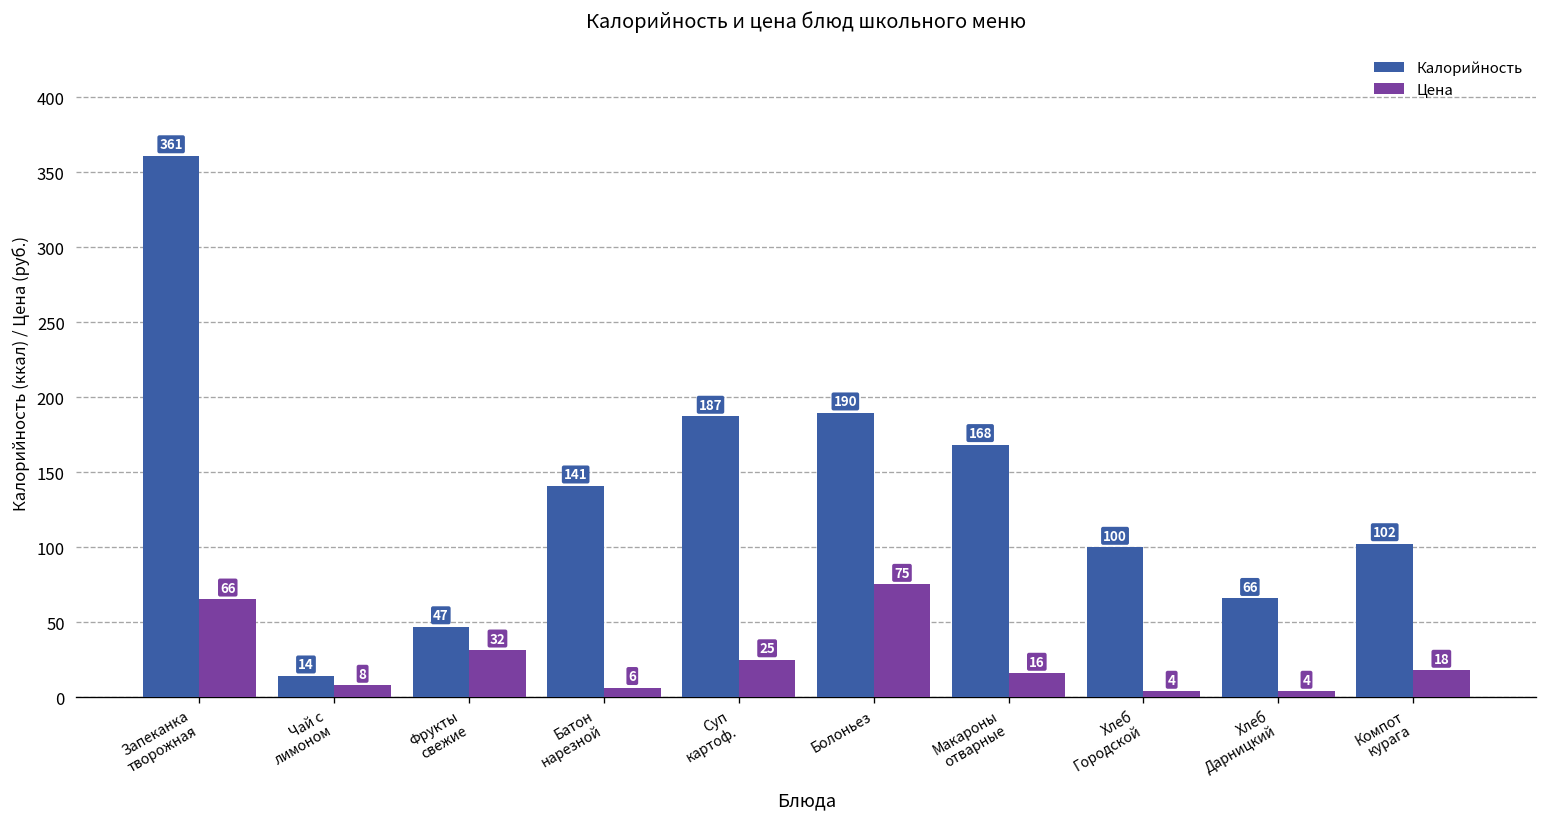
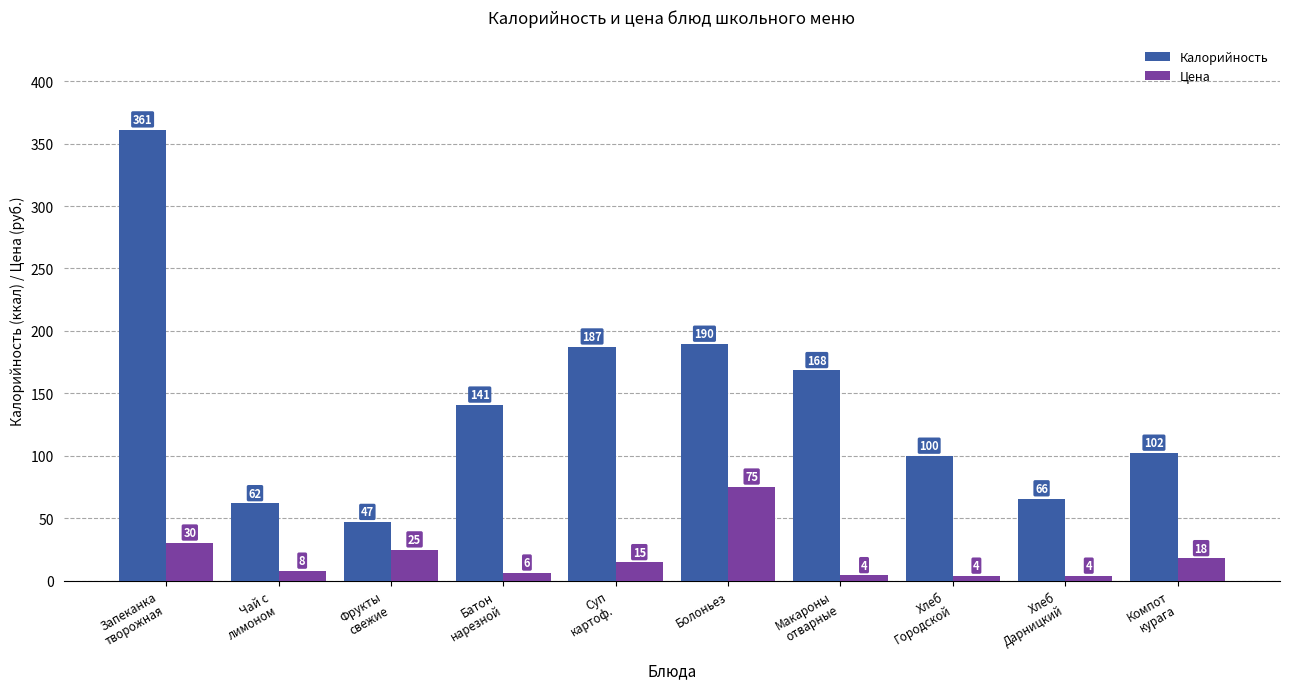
  {
    "Калорийность": {
-     "Чай с лимоном": 14
+     "Чай с лимоном": 62
    },
    "Цена": {
-     "Запеканка творожная": 66,
-     "Фрукты свежие": 32,
-     "Суп картоф.": 25,
-     "Макароны отварные": 16
+     "Запеканка творожная": 30,
+     "Фрукты свежие": 25,
+     "Суп картоф.": 15,
+     "Макароны отварные": 4
    }
  }
